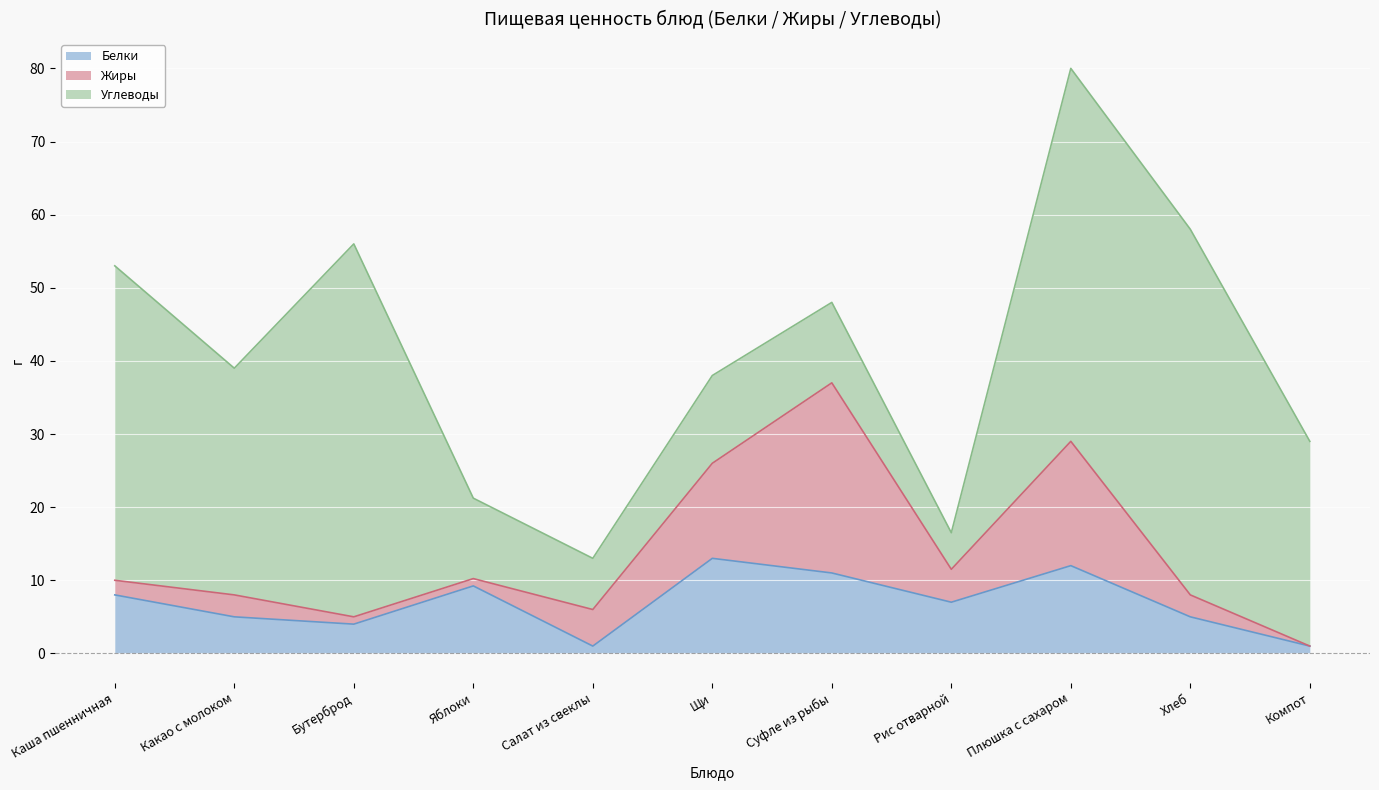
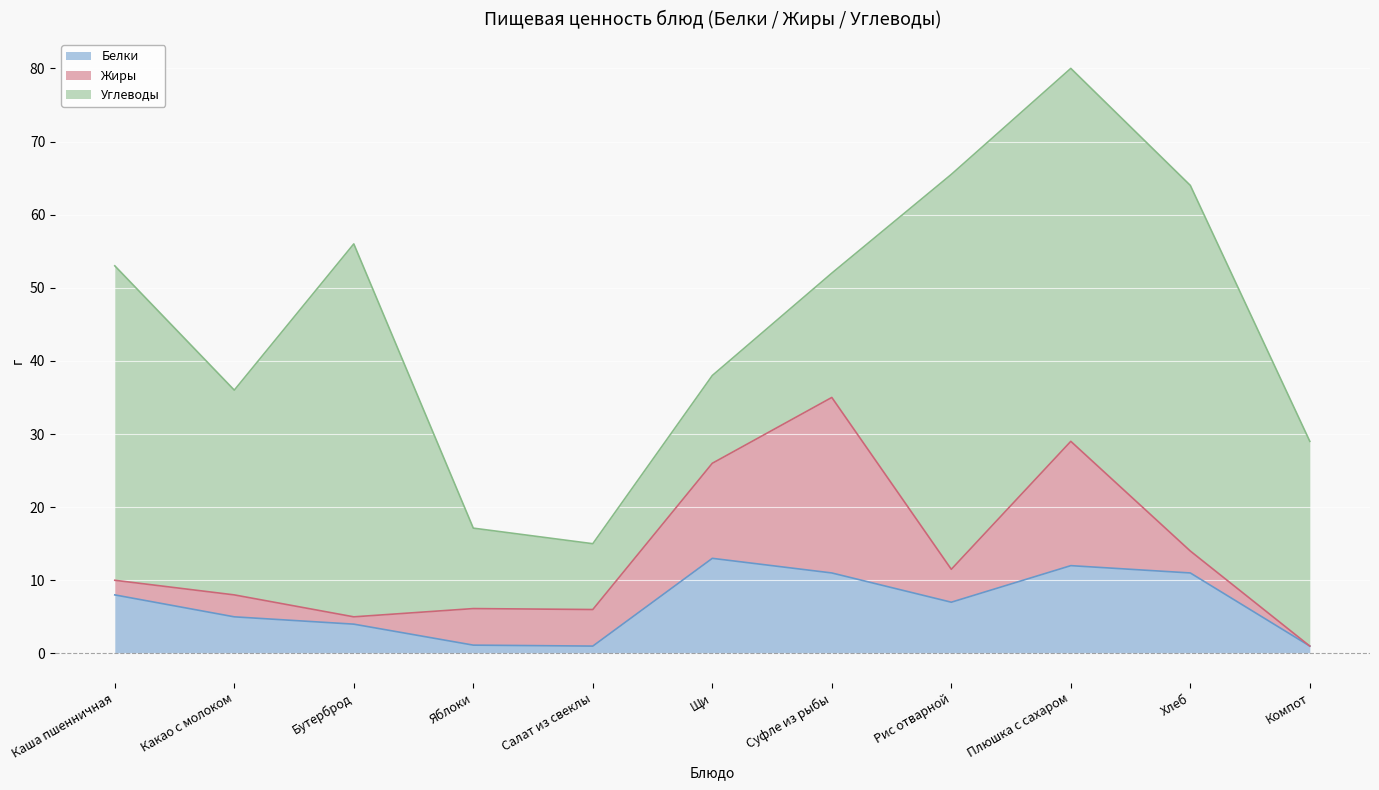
  {
    "Белки": {
      "Каша пшенничная": 8,
      "Какао с молоком": 5,
      "Бутерброд": 4,
-     "Яблоки": 9,
+     "Яблоки": 1,
      "Салат из свеклы": 1,
      "Щи": 13,
      "Суфле из рыбы": 11,
      "Рис отварной": 7,
      "Плюшка с сахаром": 12,
-     "Хлеб": 5
+     "Хлеб": 11
    },
    "Жиры": {
      "Каша пшенничная": 2,
      "Какао с молоком": 3,
      "Бутерброд": 1,
-     "Яблоки": 1,
+     "Яблоки": 5,
      "Салат из свеклы": 5,
      "Щи": 13,
-     "Суфле из рыбы": 26,
+     "Суфле из рыбы": 24,
      "Рис отварной": 5,
      "Плюшка с сахаром": 17,
      "Хлеб": 3
    },
    "Углеводы": {
      "Каша пшенничная": 43,
-     "Какао с молоком": 31,
+     "Какао с молоком": 28,
      "Бутерброд": 51,
      "Яблоки": 11,
-     "Салат из свеклы": 7,
+     "Салат из свеклы": 9,
      "Щи": 12,
-     "Суфле из рыбы": 11,
-     "Рис отварной": 5,
+     "Суфле из рыбы": 17,
+     "Рис отварной": 54,
      "Плюшка с сахаром": 51,
      "Хлеб": 50,
      "Компот": 28
    }
  }
